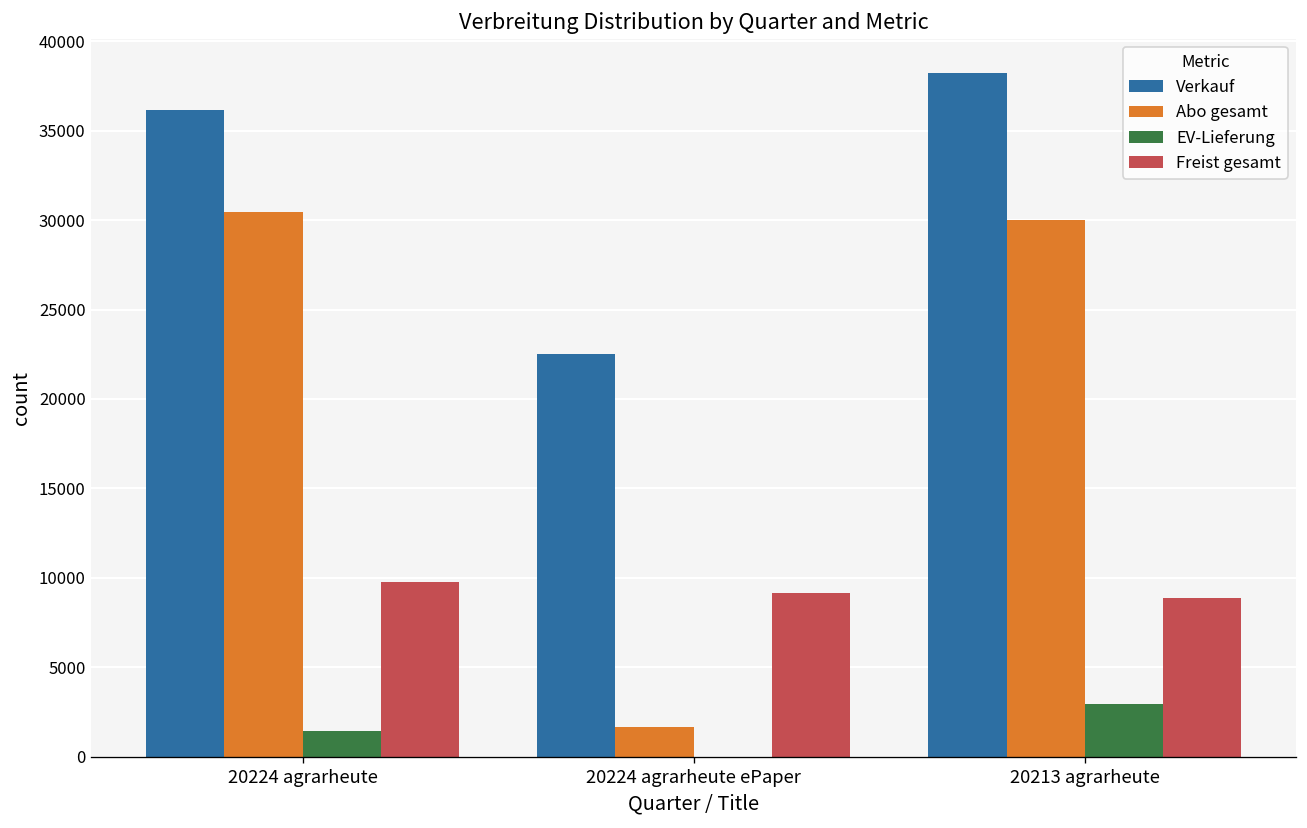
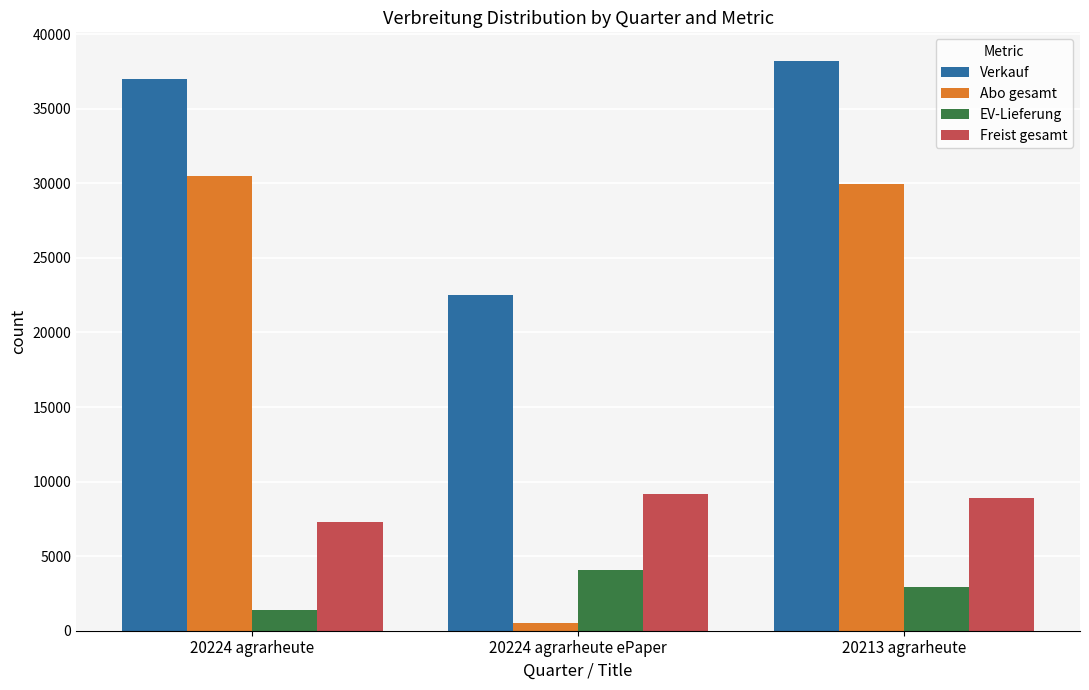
  {
    "Verkauf": {
-     "20224 agrarheute": 36100,
+     "20224 agrarheute": 37000,
      "20224 agrarheute ePaper": 22500,
      "20213 agrarheute": 38200
    },
    "Abo gesamt": {
      "20224 agrarheute": 30500,
-     "20224 agrarheute ePaper": 1700,
+     "20224 agrarheute ePaper": 500,
      "20213 agrarheute": 30000
    },
    "EV-Lieferung": {
      "20224 agrarheute": 1400,
-     "20224 agrarheute ePaper": 0,
+     "20224 agrarheute ePaper": 4100,
      "20213 agrarheute": 2900
    },
    "Freist gesamt": {
-     "20224 agrarheute": 9800,
+     "20224 agrarheute": 7300,
      "20224 agrarheute ePaper": 9200,
      "20213 agrarheute": 8900
    }
  }
